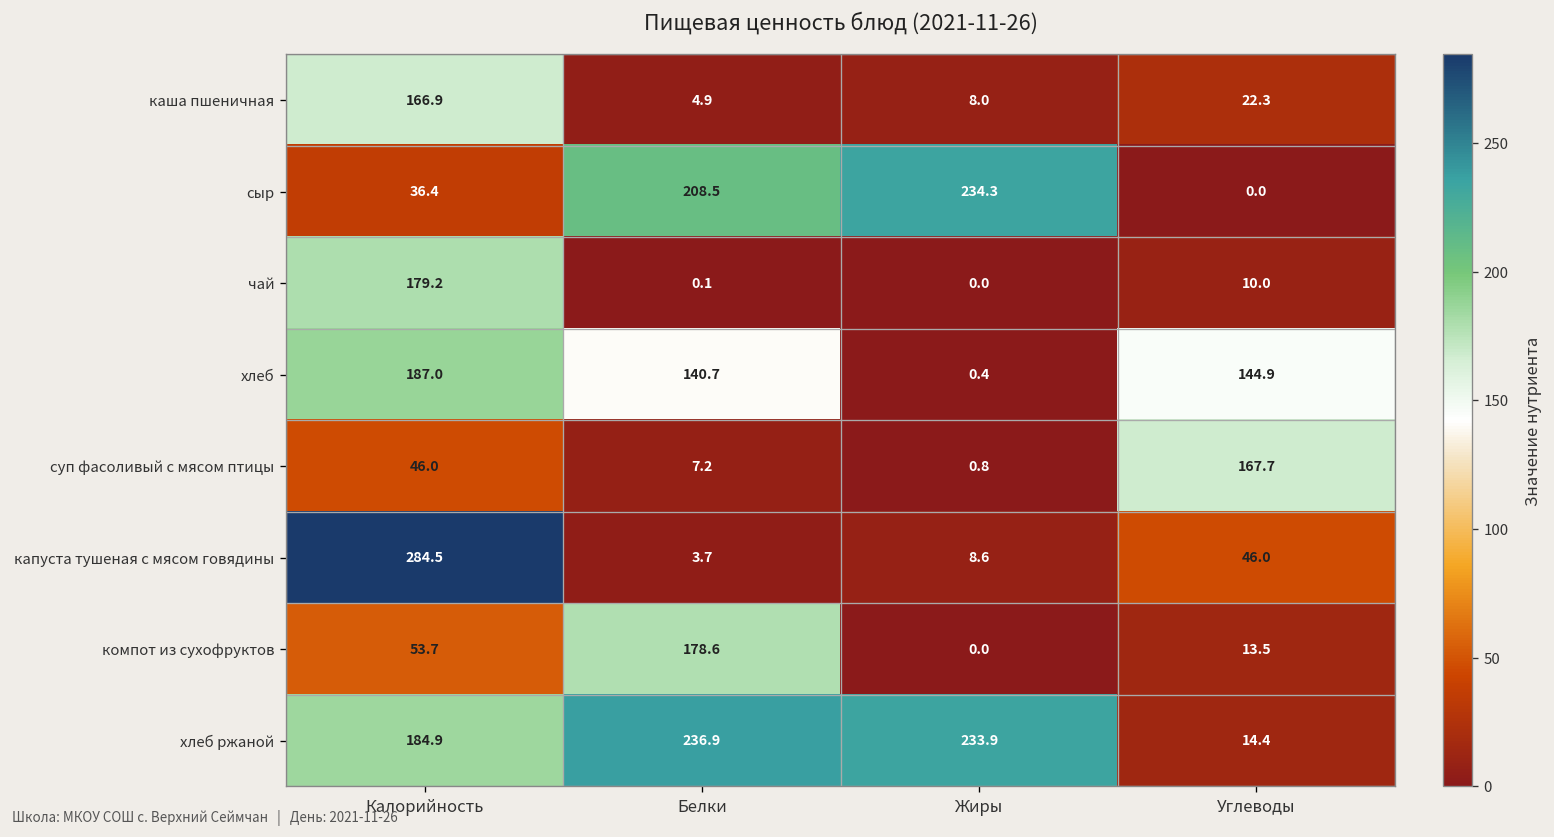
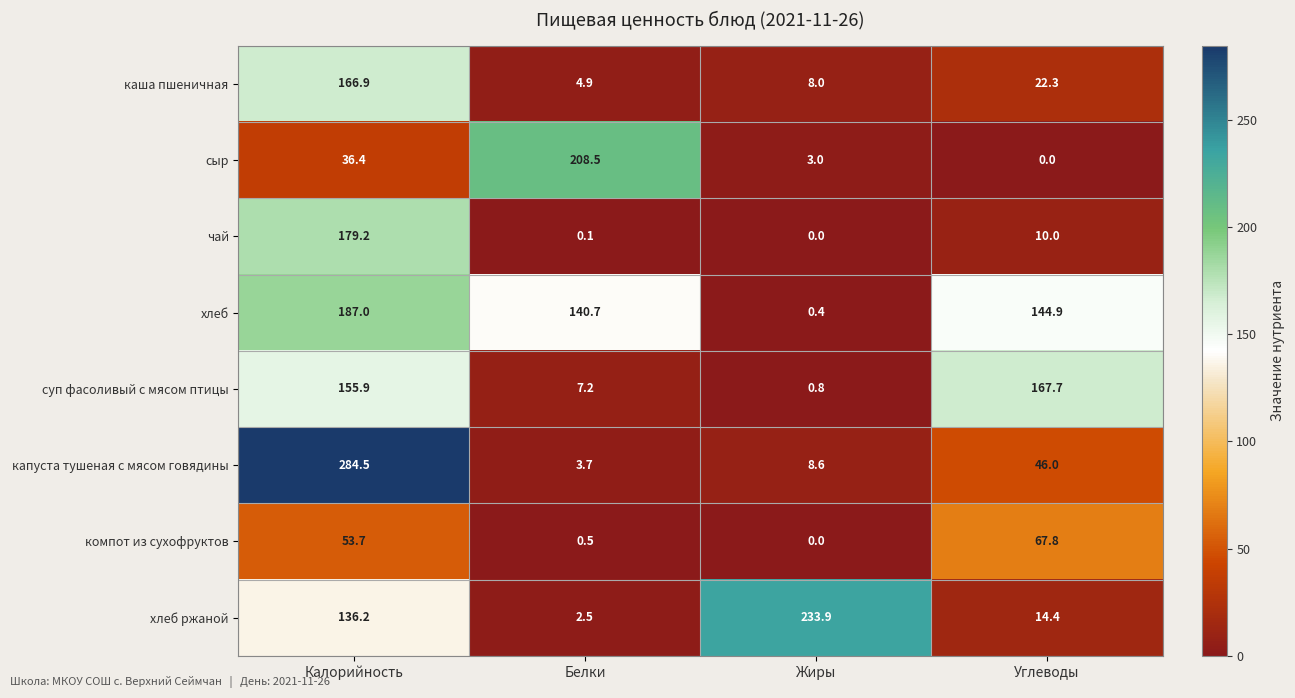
  {
    "каша пшеничная": {
      "Калорийность": 166.9,
      "Белки": 4.9,
      "Жиры": 8.0,
      "Углеводы": 22.3
    },
    "сыр": {
      "Калорийность": 36.4,
      "Белки": 208.5,
-     "Жиры": 234.3,
+     "Жиры": 3.0,
      "Углеводы": 0.0
    },
    "чай": {
      "Калорийность": 179.2,
      "Белки": 0.1,
      "Жиры": 0.0,
      "Углеводы": 10.0
    },
    "хлеб": {
      "Калорийность": 187.0,
      "Белки": 140.7,
      "Жиры": 0.4,
      "Углеводы": 144.9
    },
    "суп фасоливый с мясом птицы": {
-     "Калорийность": 46.0,
+     "Калорийность": 155.9,
      "Белки": 7.2,
      "Жиры": 0.8,
      "Углеводы": 167.7
    },
    "капуста тушеная с мясом говядины": {
      "Калорийность": 284.5,
      "Белки": 3.7,
      "Жиры": 8.6,
      "Углеводы": 46.0
    },
    "компот из сухофруктов": {
      "Калорийность": 53.7,
-     "Белки": 178.6,
+     "Белки": 0.5,
      "Жиры": 0.0,
-     "Углеводы": 13.5
+     "Углеводы": 67.8
    },
    "хлеб ржаной": {
-     "Калорийность": 184.9,
-     "Белки": 236.9,
+     "Калорийность": 136.2,
+     "Белки": 2.5,
      "Жиры": 233.9,
      "Углеводы": 14.4
    }
  }
